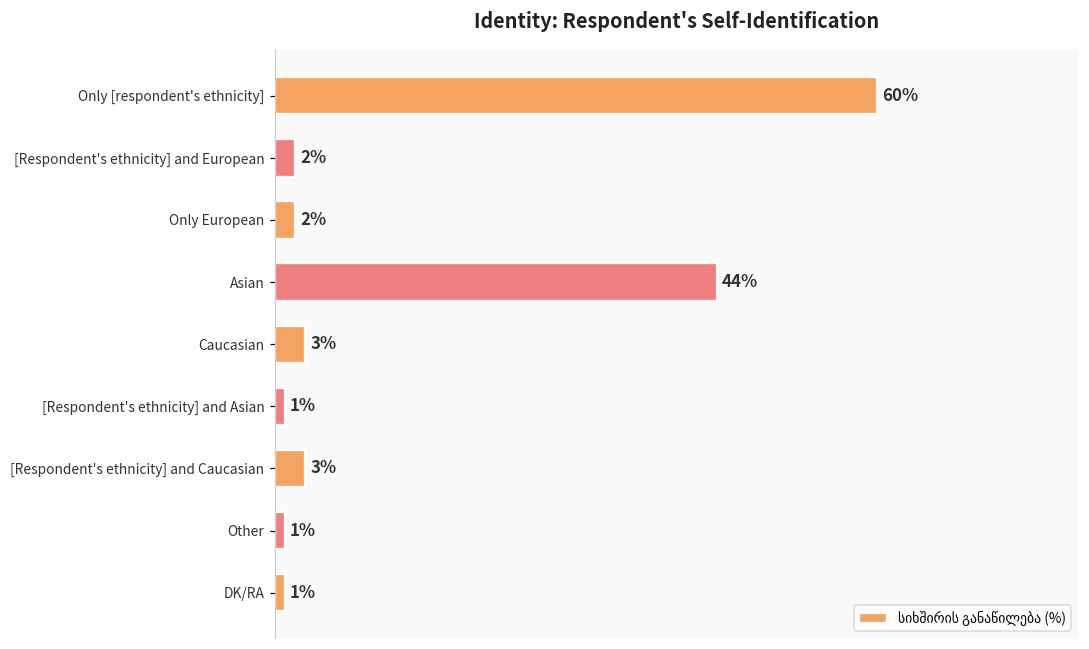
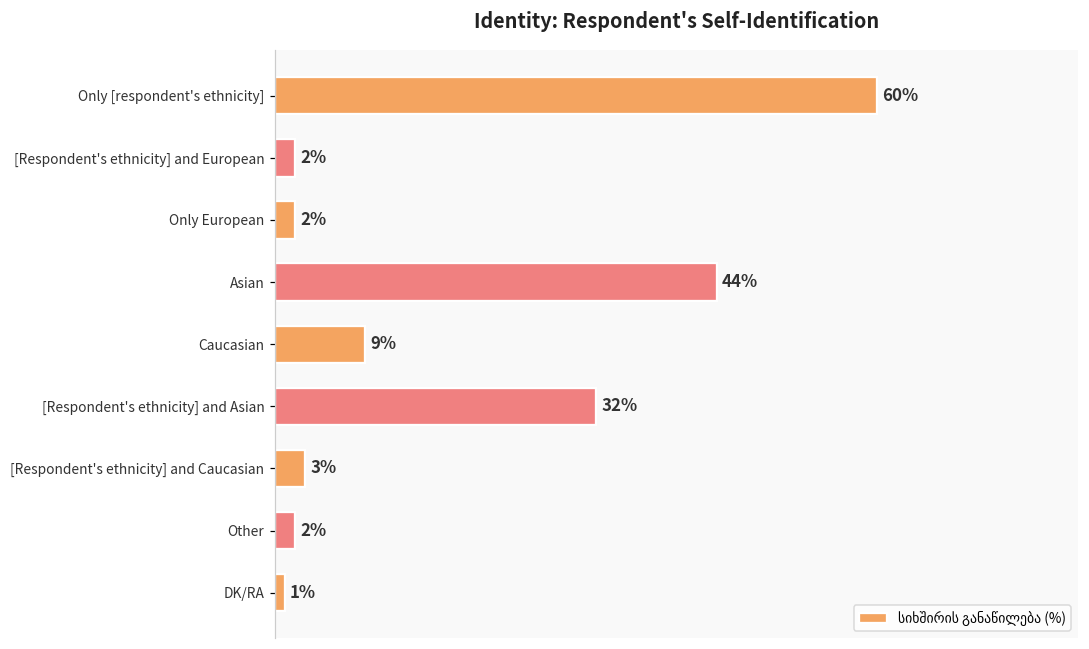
  {
    "Only [respondent's ethnicity]": "60%",
    "[Respondent's ethnicity] and European": "2%",
    "Only European": "2%",
    "Asian": "44%",
-   "Caucasian": "3%",
-   "[Respondent's ethnicity] and Asian": "1%",
+   "Caucasian": "9%",
+   "[Respondent's ethnicity] and Asian": "32%",
    "[Respondent's ethnicity] and Caucasian": "3%",
-   "Other": "1%",
+   "Other": "2%",
    "DK/RA": "1%"
  }
